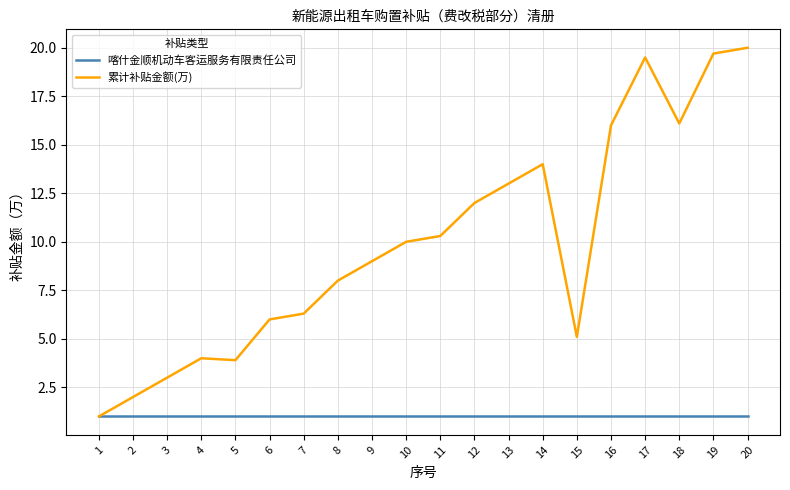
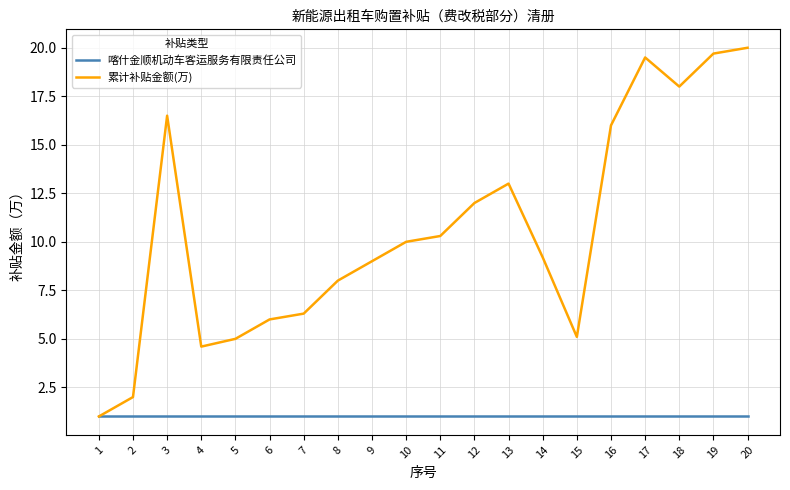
  {
    "喀什金顺机动车客运服务有限责任公司": {
      "2": 1.0,
      "3": 1.0,
      "4": 1.0,
      "5": 1.0,
      "6": 1.0,
      "7": 1.0,
      "8": 1.0,
      "9": 1.0,
      "10": 1.0,
      "11": 1.0,
      "12": 1.0,
      "13": 1.0,
      "14": 1.0,
      "15": 1.0,
      "16": 1.0,
      "17": 1.0,
      "18": 1.0,
      "19": 1.0,
      "20": 1.0
    },
    "累计补贴金额(万)": {
      "2": 2.0,
-     "3": 3.0,
-     "4": 4.0,
-     "5": 3.9,
+     "3": 16.5,
+     "4": 4.6,
+     "5": 5.0,
      "6": 6.0,
      "7": 6.3,
      "8": 8.0,
      "9": 9.0,
      "10": 10.0,
      "11": 10.3,
      "12": 12.0,
      "13": 13.0,
-     "14": 14.0,
+     "14": 9.2,
      "15": 5.1,
      "16": 16.0,
      "17": 19.5,
-     "18": 16.1,
+     "18": 18.0,
      "19": 19.7,
      "20": 20.0
    }
  }
